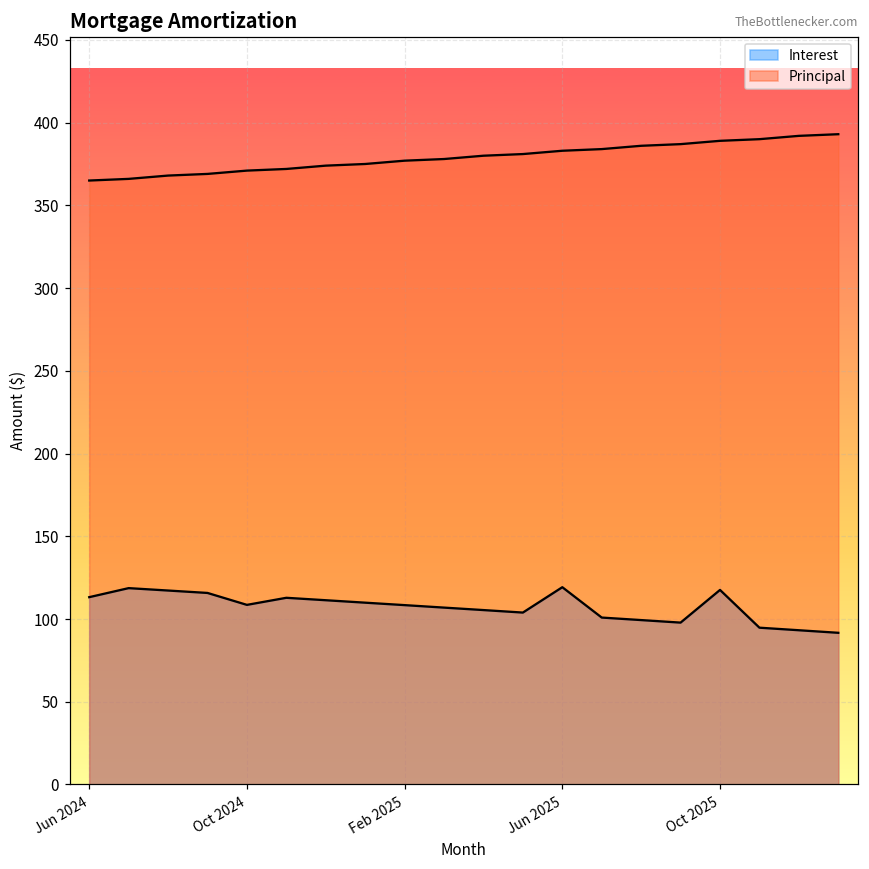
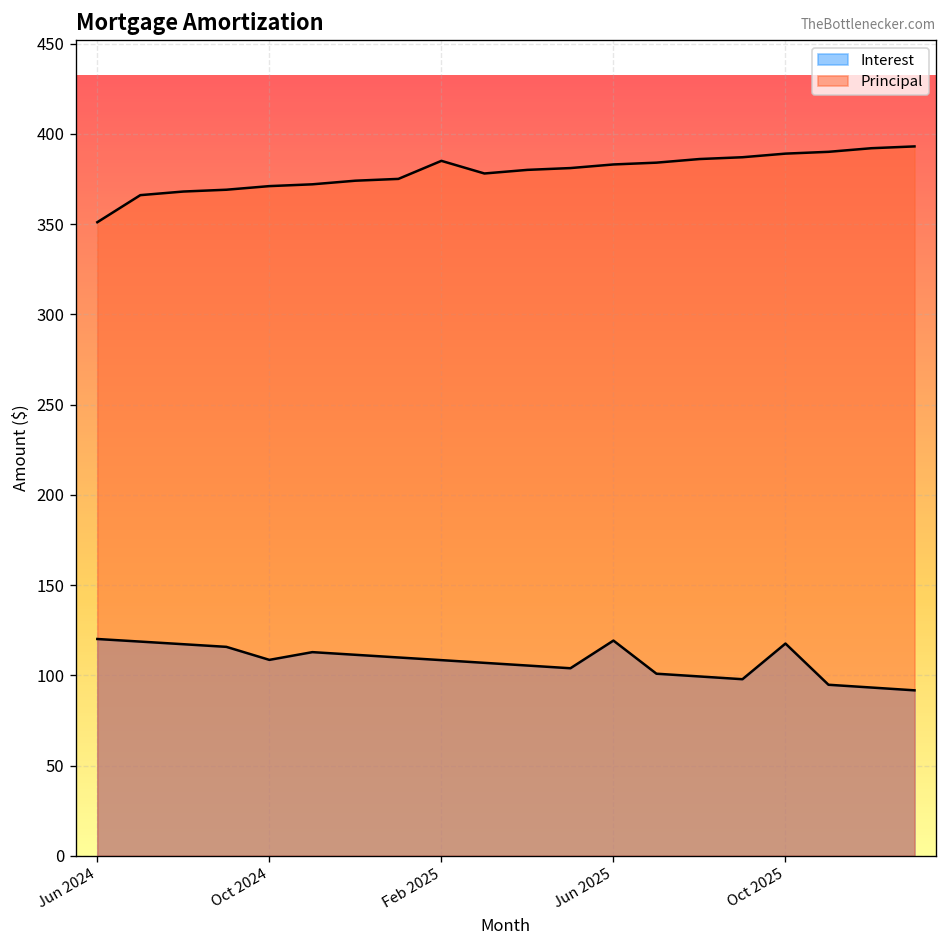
  {
    "Interest": {
-     "Jun 2024": 113,
+     "Jun 2024": 120,
      "Oct 2024": 109,
      "Feb 2025": 108,
      "Jun 2025": 119,
      "Oct 2025": 118
    },
    "Principal": {
-     "Jun 2024": 365,
+     "Jun 2024": 351,
      "Oct 2024": 371,
-     "Feb 2025": 377,
+     "Feb 2025": 385,
      "Jun 2025": 383,
      "Oct 2025": 389
    }
  }
